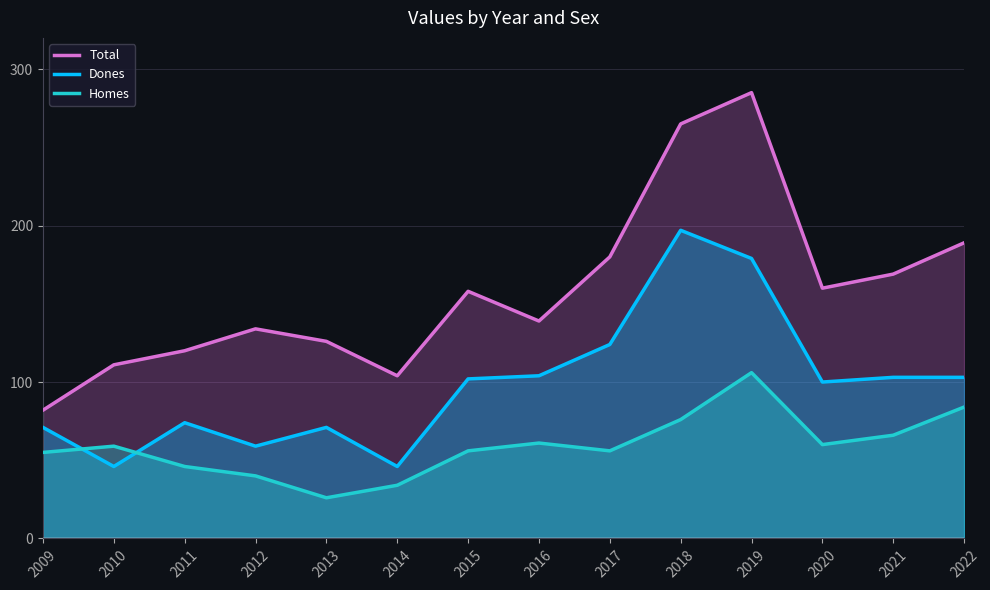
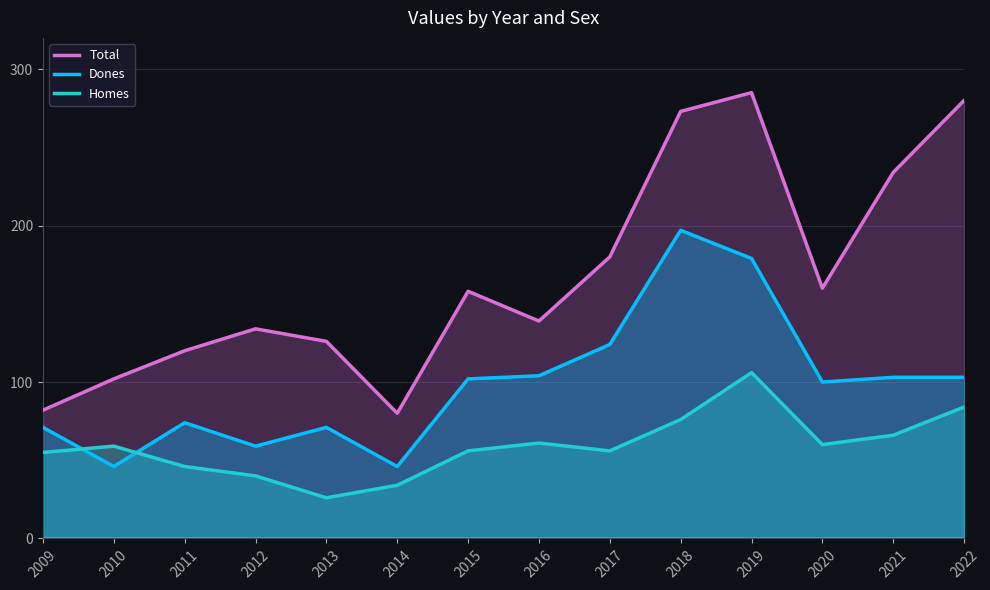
  {
    "Total": {
      "2009": 82,
-     "2010": 111,
+     "2010": 102,
      "2011": 120,
      "2012": 134,
      "2013": 126,
-     "2014": 104,
+     "2014": 80,
      "2015": 158,
      "2016": 139,
      "2017": 180,
-     "2018": 265,
+     "2018": 273,
      "2019": 285,
      "2020": 160,
-     "2021": 169,
-     "2022": 189
+     "2021": 234,
+     "2022": 280
    }
  }
